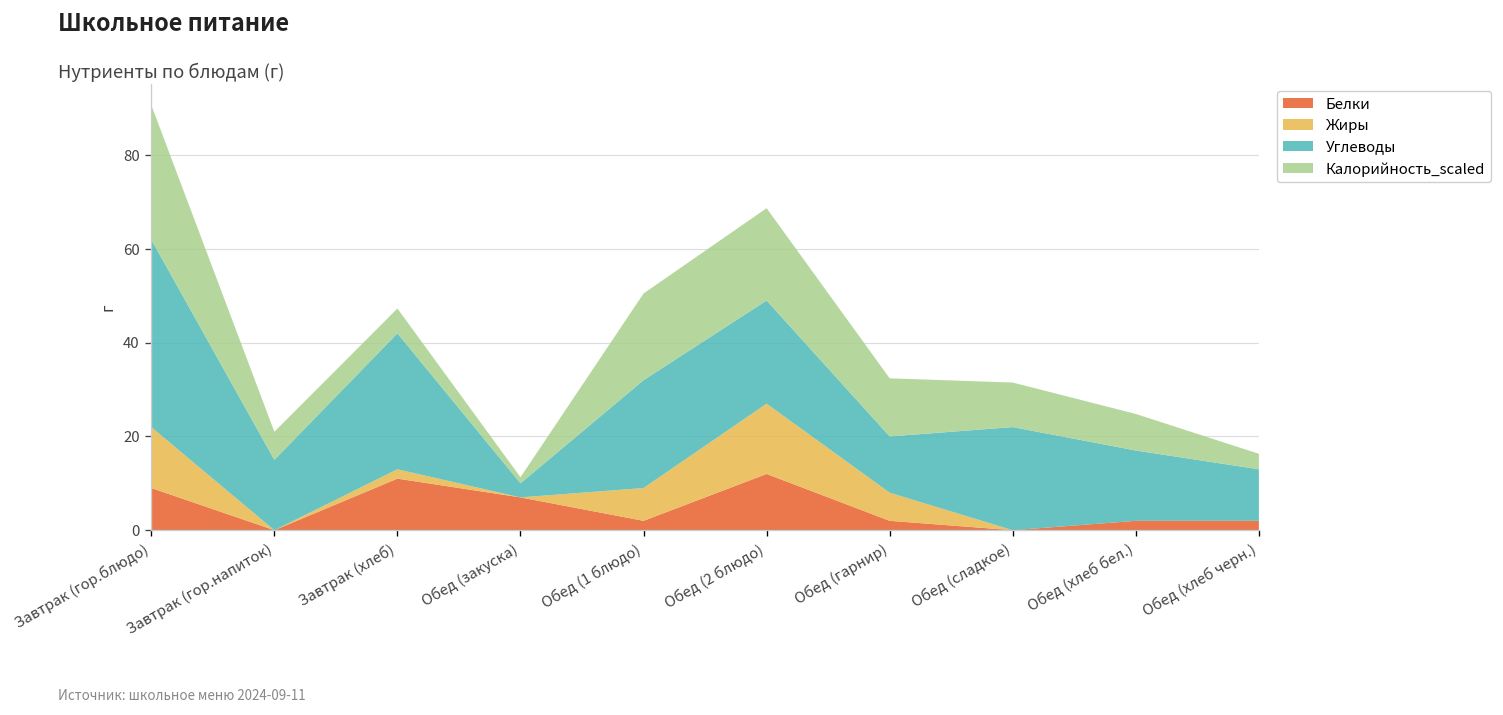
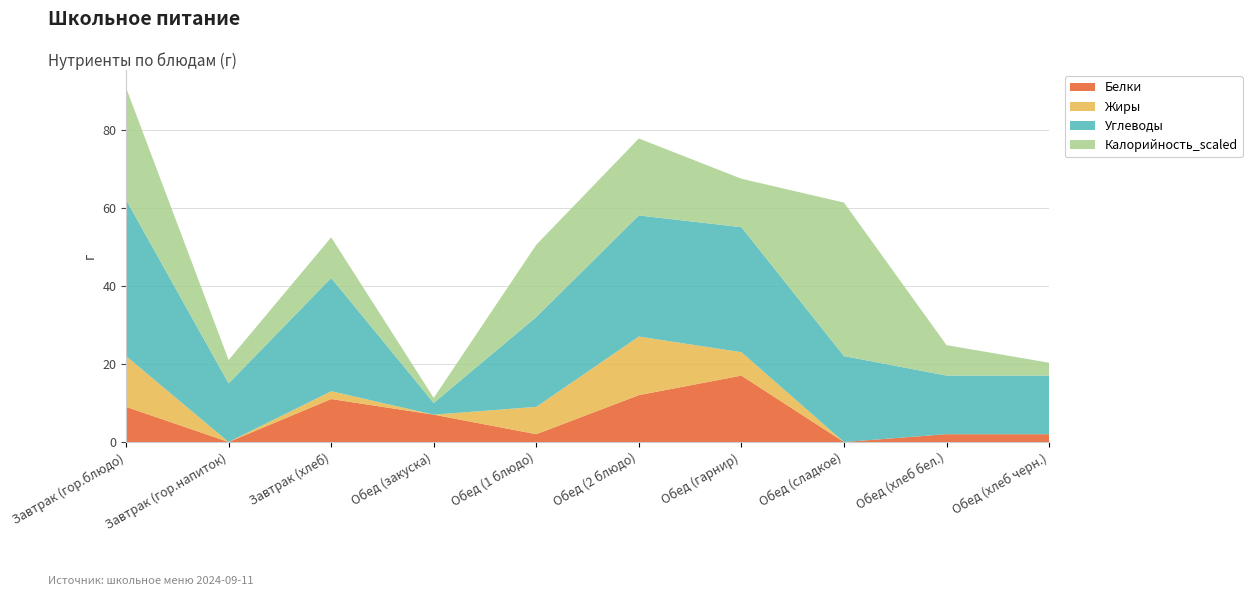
  {
    "Белки": {
      "Завтрак (гор.блюдо)": 9,
      "Завтрак (хлеб)": 11,
      "Обед (1 блюдо)": 2,
      "Обед (2 блюдо)": 12,
-     "Обед (гарнир)": 2
+     "Обед (гарнир)": 17
    },
    "Жиры": {
      "Завтрак (гор.блюдо)": 13,
      "Завтрак (хлеб)": 2,
      "Обед (1 блюдо)": 7,
      "Обед (2 блюдо)": 15,
      "Обед (гарнир)": 6
    },
    "Углеводы": {
      "Завтрак (гор.блюдо)": 40,
      "Завтрак (гор.напиток)": 15,
      "Завтрак (хлеб)": 29,
      "Обед (закуска)": 3,
      "Обед (1 блюдо)": 23,
-     "Обед (2 блюдо)": 22,
-     "Обед (гарнир)": 12,
+     "Обед (2 блюдо)": 31,
+     "Обед (гарнир)": 32,
      "Обед (сладкое)": 22,
      "Обед (хлеб бел.)": 15,
-     "Обед (хлеб черн.)": 11
+     "Обед (хлеб черн.)": 15
    },
    "Калорийность_scaled": {
      "Завтрак (гор.блюдо)": 29,
      "Завтрак (гор.напиток)": 6,
-     "Завтрак (хлеб)": 5,
+     "Завтрак (хлеб)": 10,
      "Обед (закуска)": 1,
      "Обед (1 блюдо)": 19,
      "Обед (2 блюдо)": 20,
      "Обед (гарнир)": 12,
-     "Обед (сладкое)": 10,
+     "Обед (сладкое)": 39,
      "Обед (хлеб бел.)": 8,
      "Обед (хлеб черн.)": 3
    }
  }
